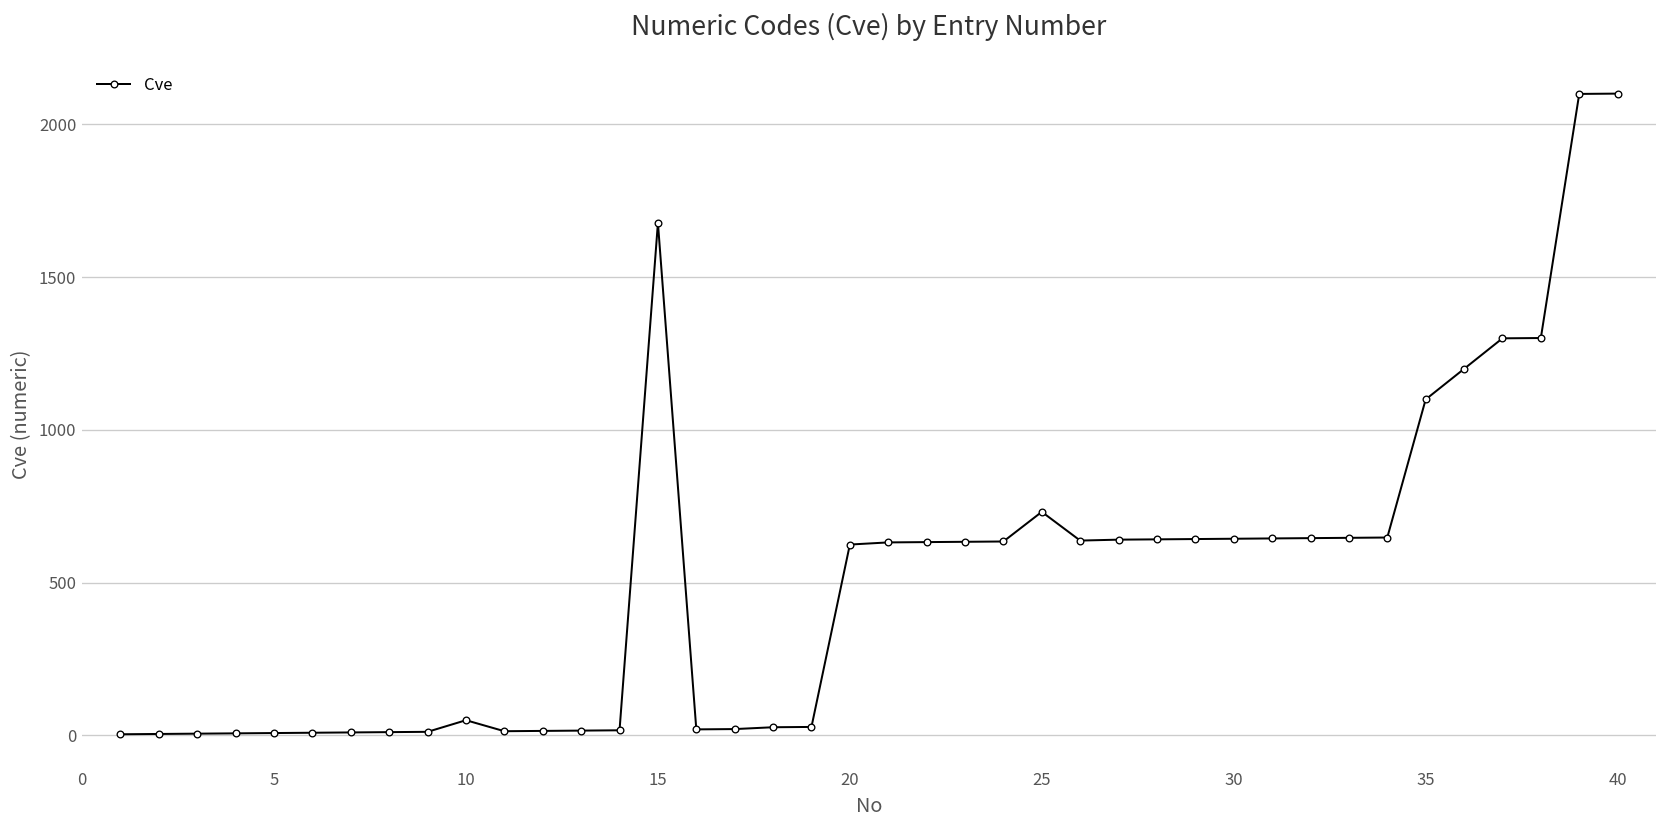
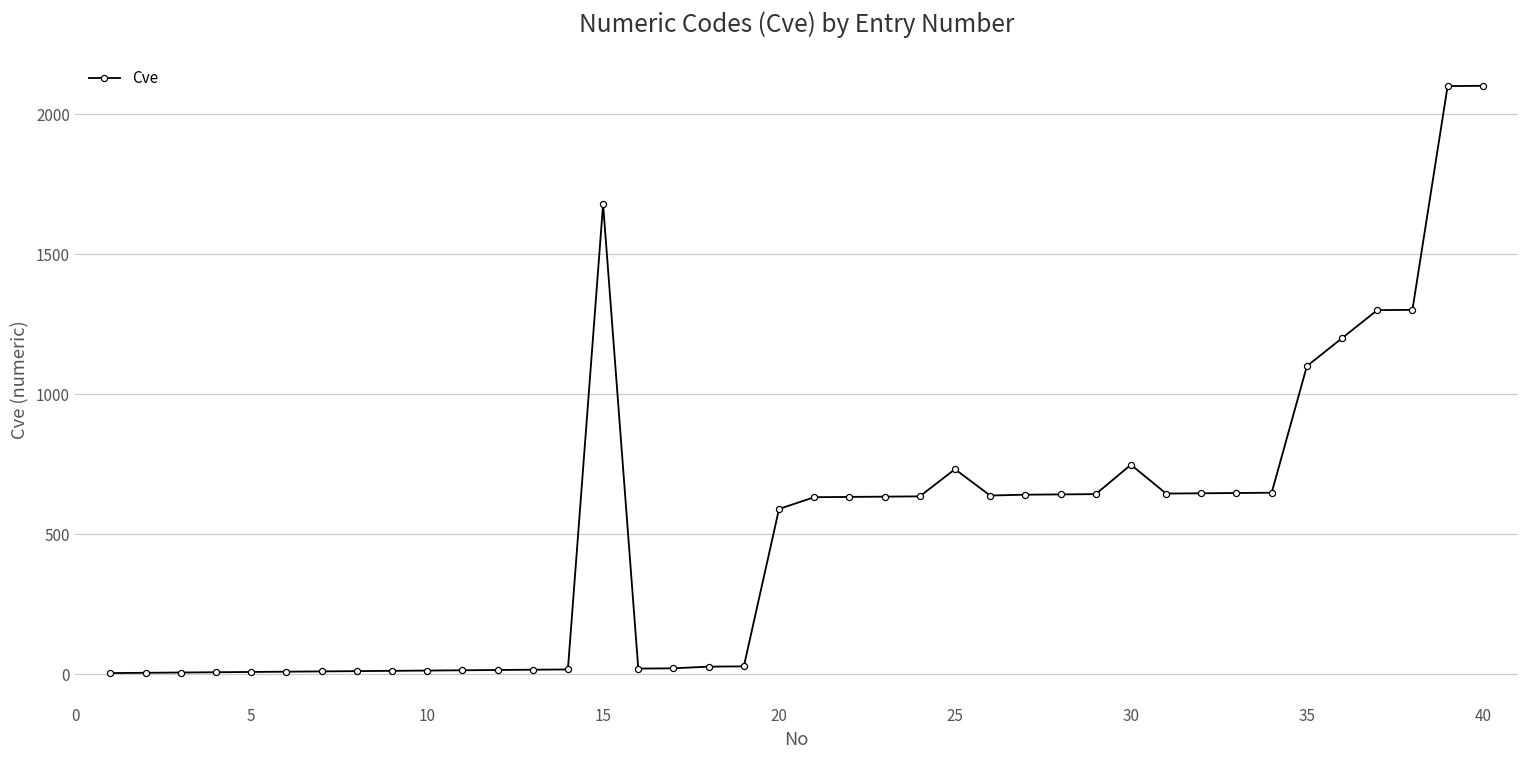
  {
    "5": 10,
-   "10": 50,
+   "10": 10,
    "15": 1680,
-   "20": 630,
+   "20": 590,
    "25": 730,
-   "30": 640,
+   "30": 750,
    "35": 1100,
    "40": 2100
  }
